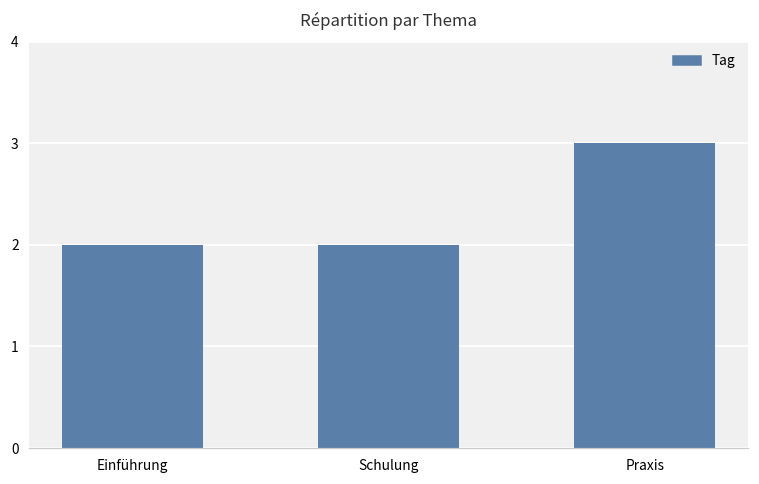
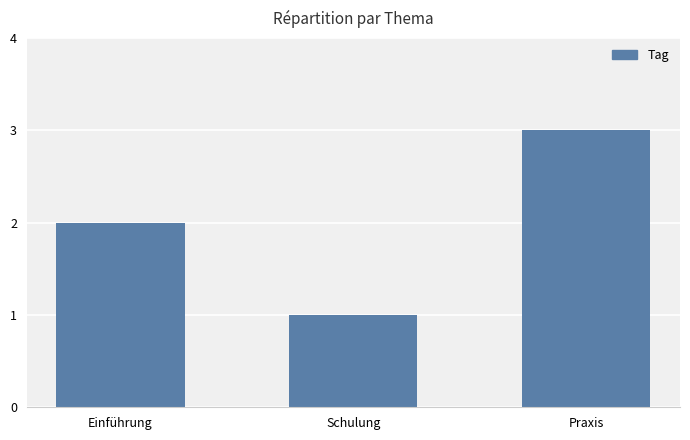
  {
    "Einführung": 2,
-   "Schulung": 2,
+   "Schulung": 1,
    "Praxis": 3
  }
